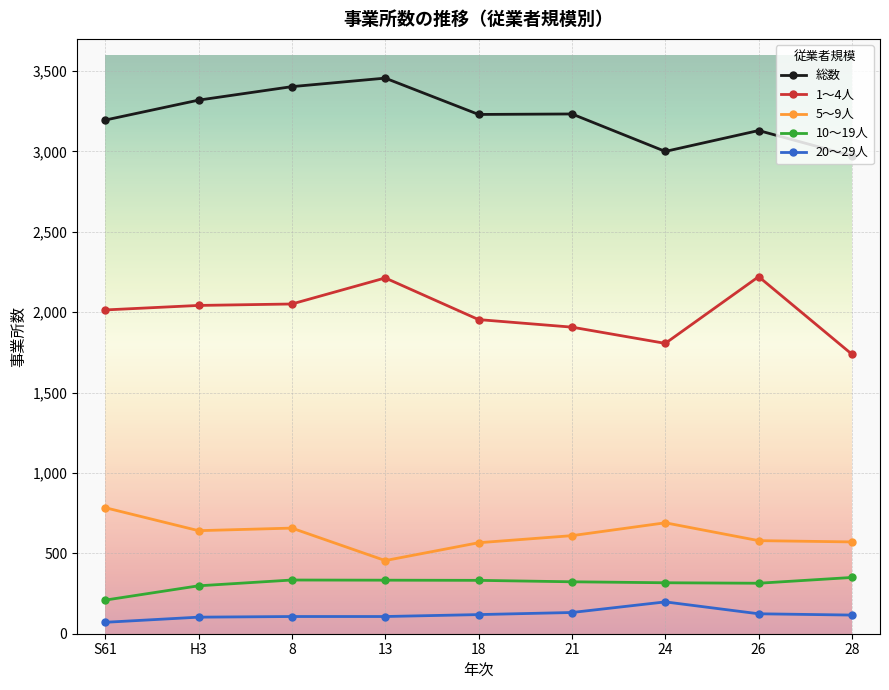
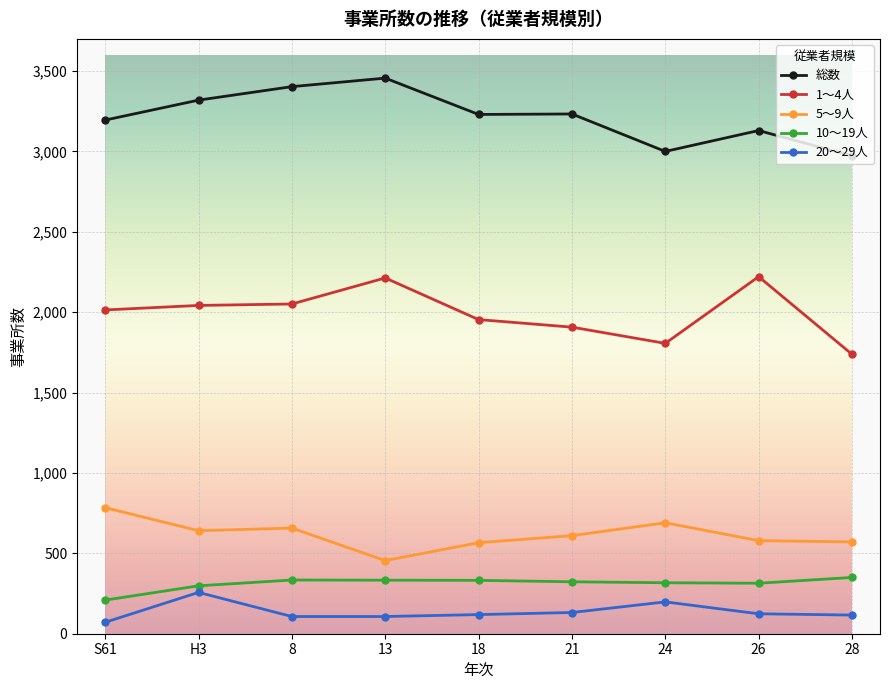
  {
    "総数": {
      "S61": "3,200",
      "H3": "3,320",
      "8": "3,400",
      "13": "3,460",
      "18": "3,230",
      "21": "3,230",
      "24": "3,000",
      "26": "3,130"
    },
    "1～4人": {
      "S61": "2,010",
      "H3": "2,040",
      "8": "2,050",
      "13": "2,210",
      "18": "1,950",
      "21": "1,910",
      "24": "1,810",
      "26": "2,220",
      "28": "1,740"
    },
    "5～9人": {
      "S61": "780",
      "H3": "640",
      "8": "660",
      "13": "460",
      "18": "570",
      "21": "610",
      "24": "690",
      "26": "580",
      "28": "570"
    },
    "10～19人": {
      "S61": "210",
      "H3": "300",
      "8": "330",
      "13": "330",
      "18": "330",
      "21": "320",
      "24": "320",
      "26": "310",
      "28": "350"
    },
    "20～29人": {
      "S61": "70",
-     "H3": "100",
+     "H3": "260",
      "8": "110",
      "13": "110",
      "18": "120",
      "21": "130",
      "24": "200",
      "26": "120",
      "28": "120"
    }
  }
